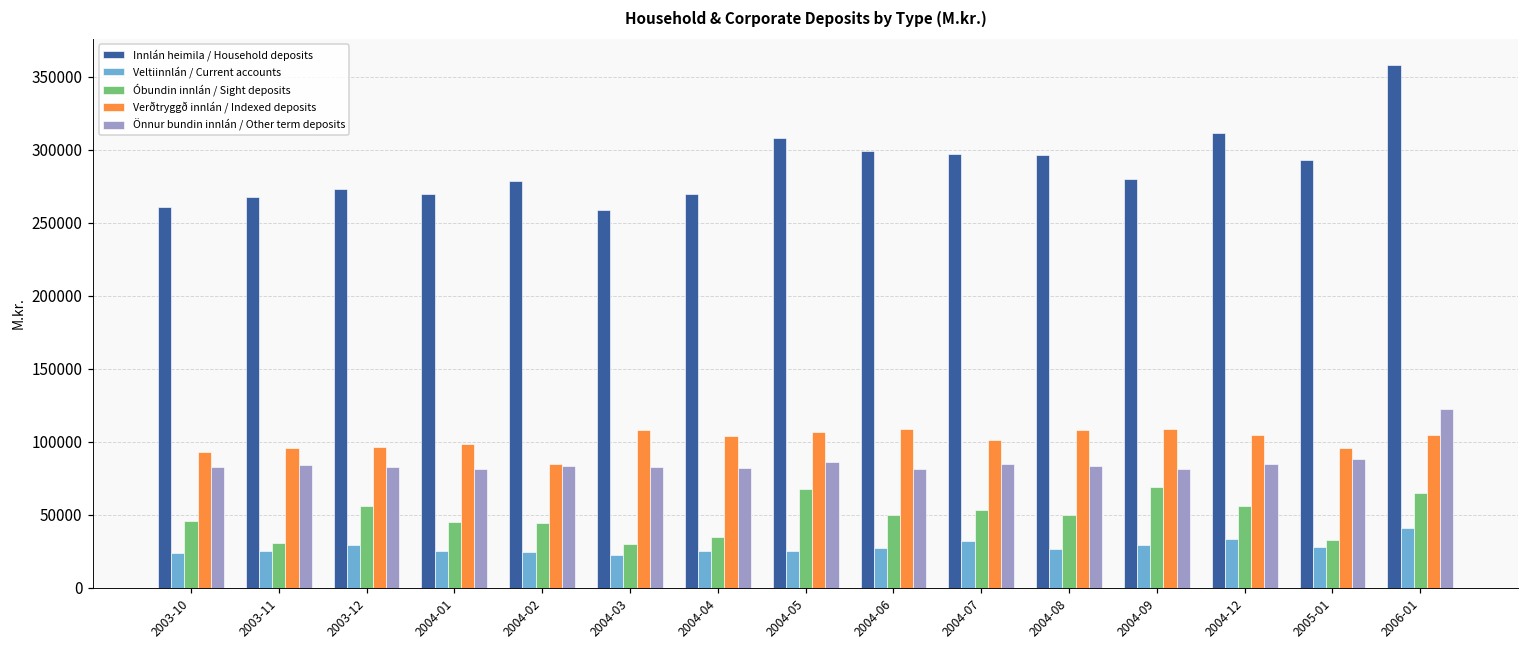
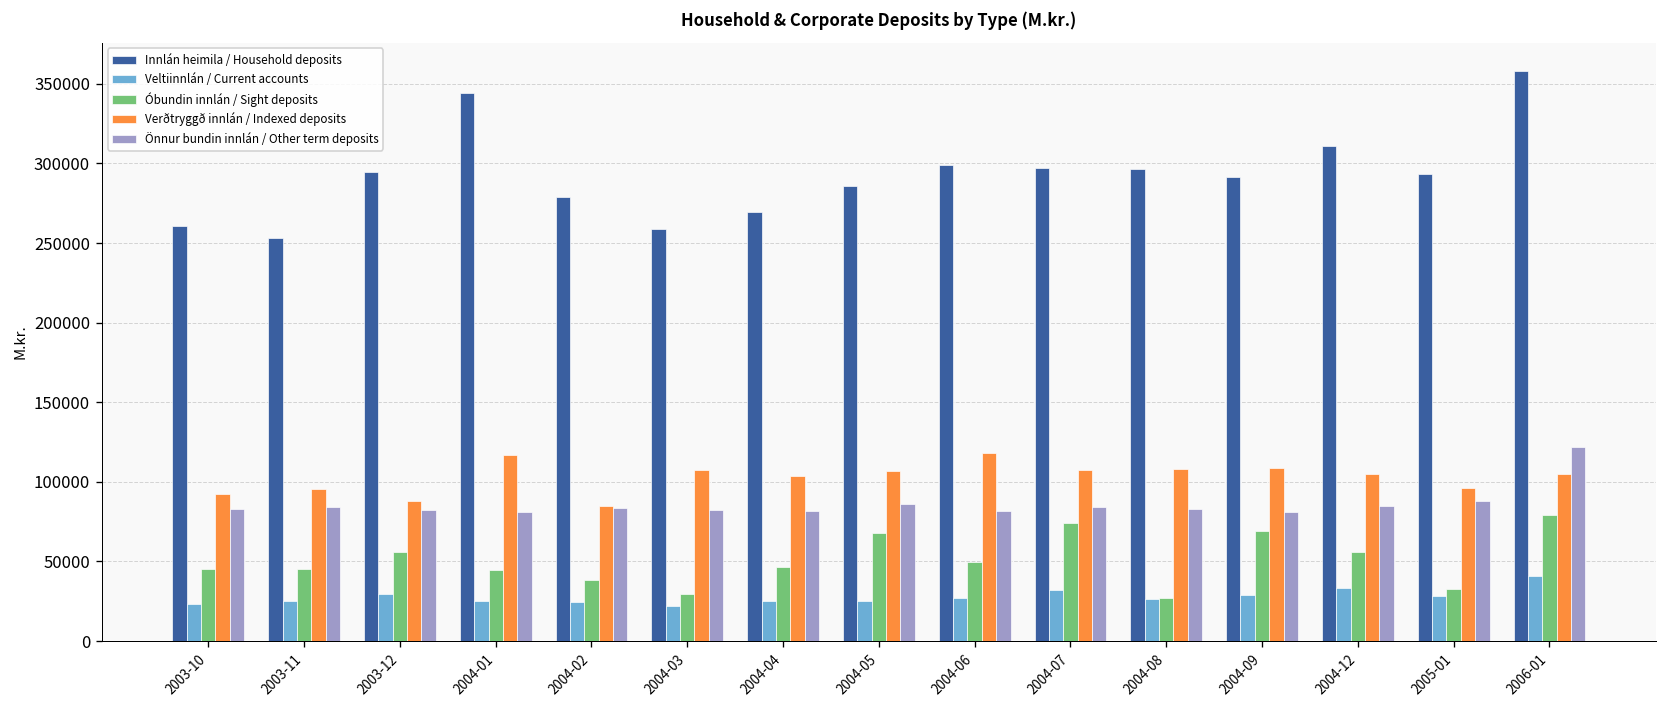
  {
    "Innlán heimila / Household deposits": {
      "2003-10": 261000,
-     "2003-11": 268000,
-     "2003-12": 273000,
-     "2004-01": 270000,
+     "2003-11": 253000,
+     "2003-12": 295000,
+     "2004-01": 344000,
      "2004-02": 279000,
      "2004-03": 259000,
      "2004-04": 270000,
-     "2004-05": 308000,
+     "2004-05": 286000,
      "2004-06": 299000,
      "2004-07": 297000,
      "2004-08": 296000,
-     "2004-09": 280000,
+     "2004-09": 292000,
      "2004-12": 311000,
      "2005-01": 293000,
      "2006-01": 358000
    },
    "Óbundin innlán / Sight deposits": {
      "2003-10": 45000,
-     "2003-11": 30000,
+     "2003-11": 45000,
      "2003-12": 56000,
      "2004-01": 45000,
-     "2004-02": 44000,
+     "2004-02": 38000,
      "2004-03": 30000,
-     "2004-04": 35000,
+     "2004-04": 46000,
      "2004-05": 68000,
      "2004-06": 49000,
-     "2004-07": 53000,
-     "2004-08": 50000,
+     "2004-07": 74000,
+     "2004-08": 27000,
      "2004-09": 69000,
      "2004-12": 56000,
      "2005-01": 33000,
-     "2006-01": 65000
+     "2006-01": 79000
    },
    "Verðtryggð innlán / Indexed deposits": {
      "2003-10": 93000,
      "2003-11": 95000,
-     "2003-12": 96000,
-     "2004-01": 98000,
+     "2003-12": 88000,
+     "2004-01": 117000,
      "2004-02": 85000,
      "2004-03": 108000,
      "2004-04": 104000,
      "2004-05": 107000,
-     "2004-06": 109000,
-     "2004-07": 101000,
+     "2004-06": 118000,
+     "2004-07": 107000,
      "2004-08": 108000,
      "2004-09": 109000,
      "2004-12": 105000,
      "2005-01": 96000,
      "2006-01": 105000
    }
  }
